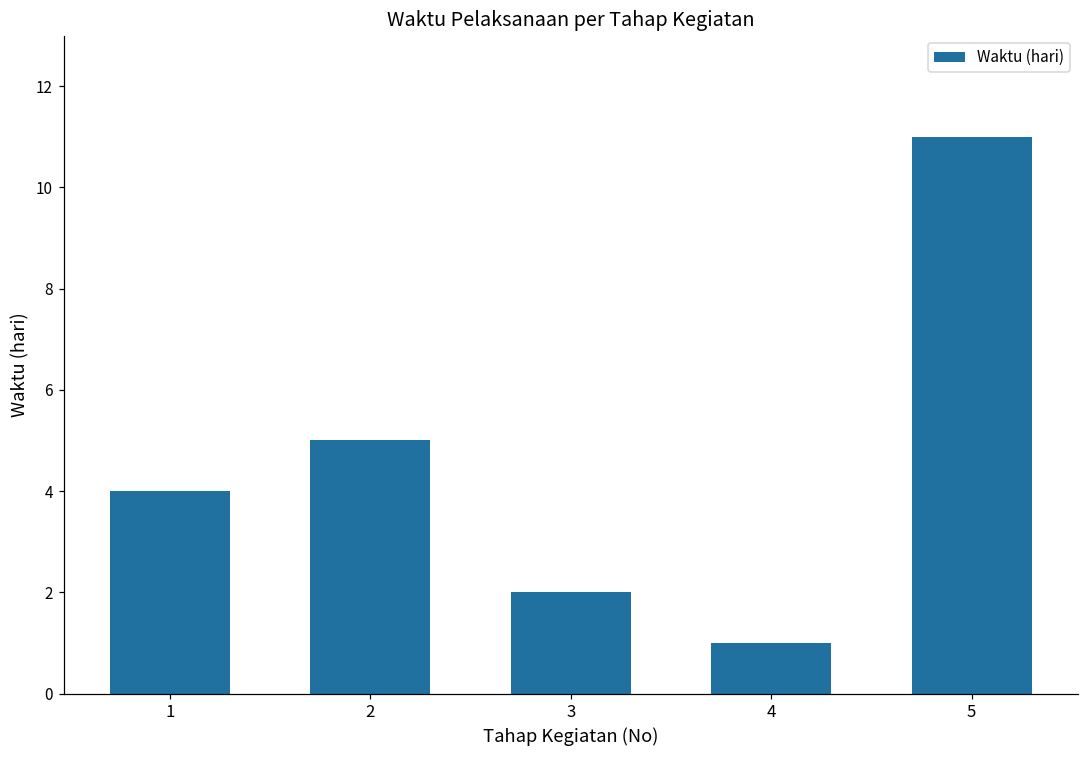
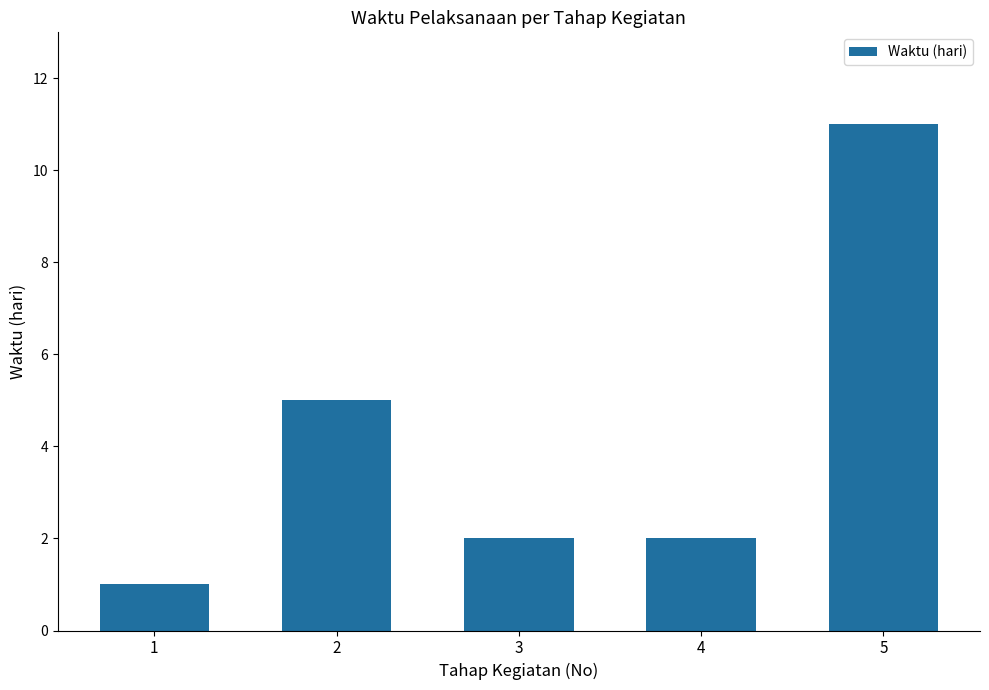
  {
-   "1": 4,
+   "1": 1,
    "2": 5,
    "3": 2,
-   "4": 1,
+   "4": 2,
    "5": 11
  }
